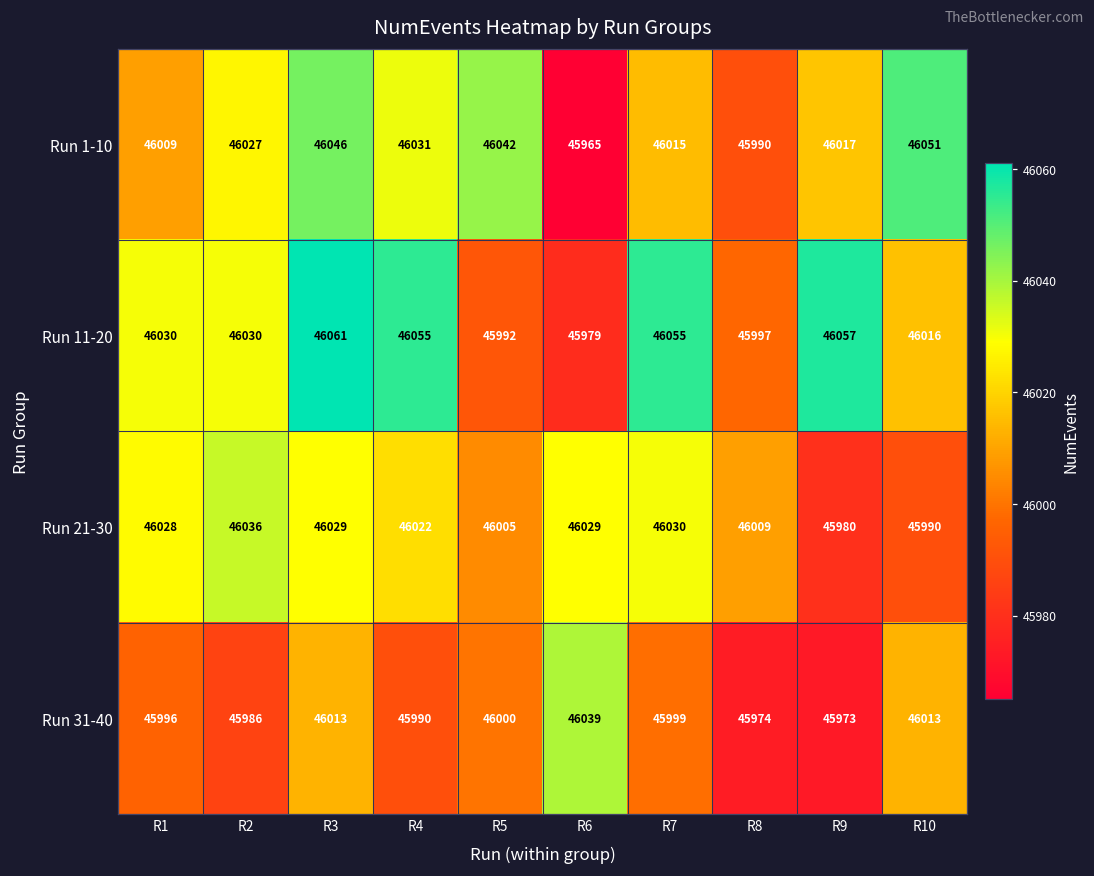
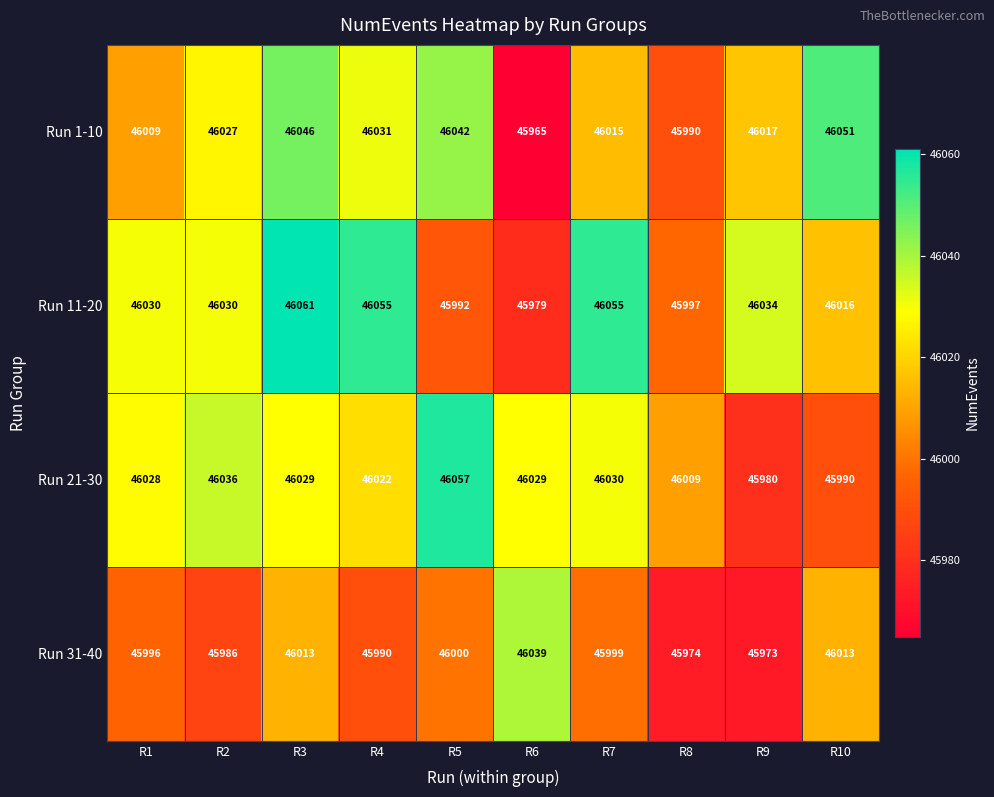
  {
    "Run 1-10": {
      "R1": 46009,
      "R2": 46027,
      "R3": 46046,
      "R4": 46031,
      "R5": 46042,
      "R6": 45965,
      "R7": 46015,
      "R8": 45990,
      "R9": 46017,
      "R10": 46051
    },
    "Run 11-20": {
      "R1": 46030,
      "R2": 46030,
      "R3": 46061,
      "R4": 46055,
      "R5": 45992,
      "R6": 45979,
      "R7": 46055,
      "R8": 45997,
-     "R9": 46057,
+     "R9": 46034,
      "R10": 46016
    },
    "Run 21-30": {
      "R1": 46028,
      "R2": 46036,
      "R3": 46029,
      "R4": 46022,
-     "R5": 46005,
+     "R5": 46057,
      "R6": 46029,
      "R7": 46030,
      "R8": 46009,
      "R9": 45980,
      "R10": 45990
    },
    "Run 31-40": {
      "R1": 45996,
      "R2": 45986,
      "R3": 46013,
      "R4": 45990,
      "R5": 46000,
      "R6": 46039,
      "R7": 45999,
      "R8": 45974,
      "R9": 45973,
      "R10": 46013
    }
  }
